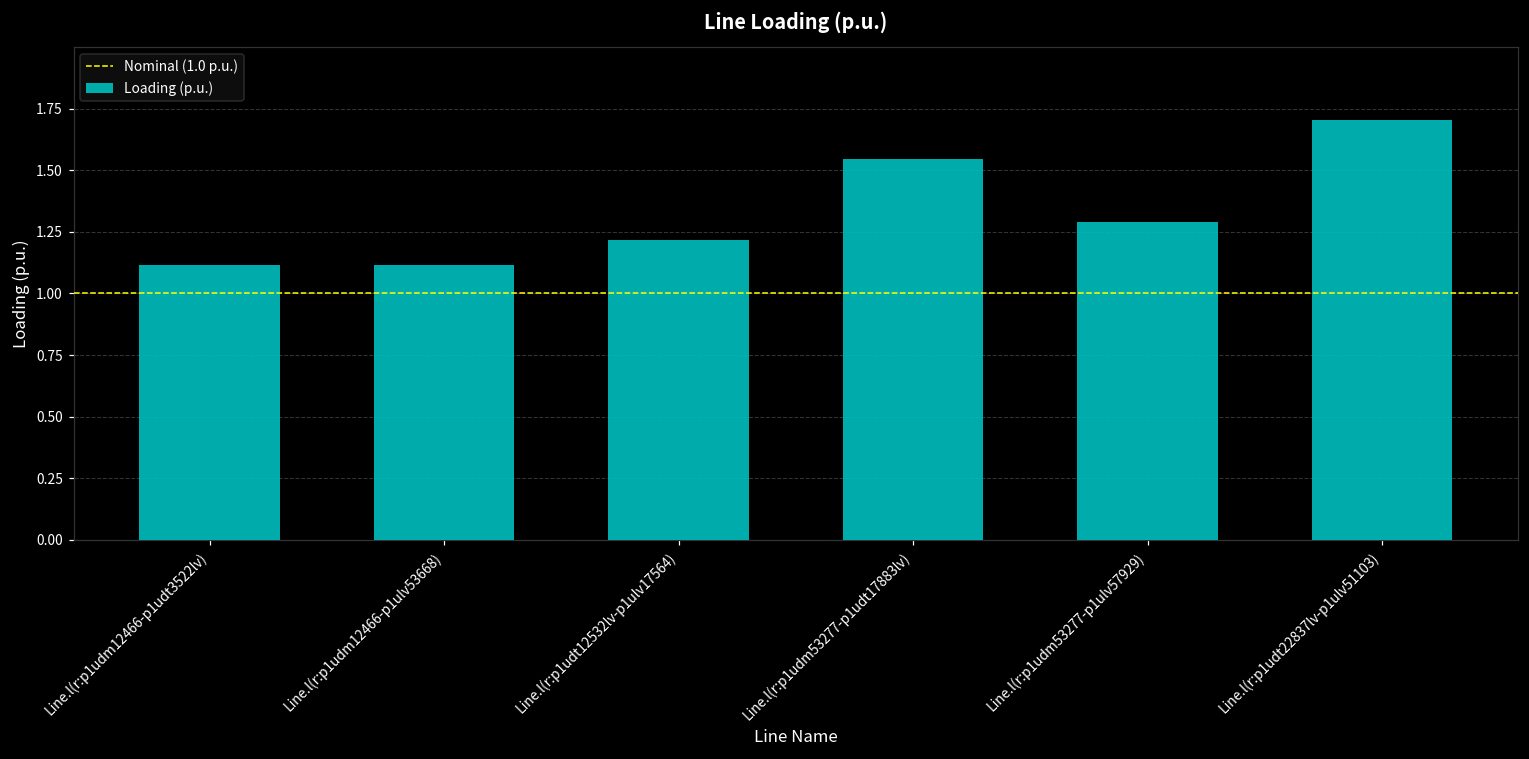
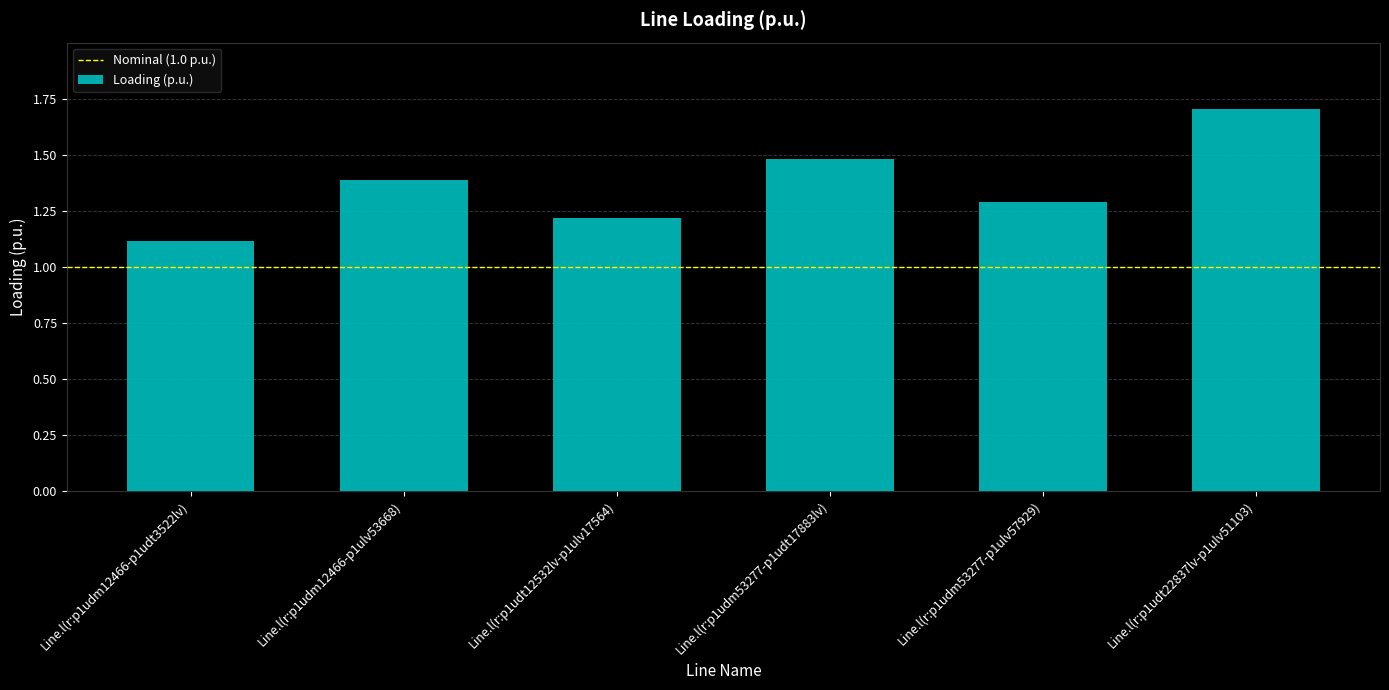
  {
    "Line.l(r:p1udm12466-p1udt3522lv)": 1.12,
-   "Line.l(r:p1udm12466-p1ulv53668)": 1.12,
+   "Line.l(r:p1udm12466-p1ulv53668)": 1.39,
    "Line.l(r:p1udt12532lv-p1ulv17564)": 1.22,
-   "Line.l(r:p1udm53277-p1udt17883lv)": 1.55,
+   "Line.l(r:p1udm53277-p1udt17883lv)": 1.48,
    "Line.l(r:p1udm53277-p1ulv57929)": 1.29,
    "Line.l(r:p1udt22837lv-p1ulv51103)": 1.71
  }
